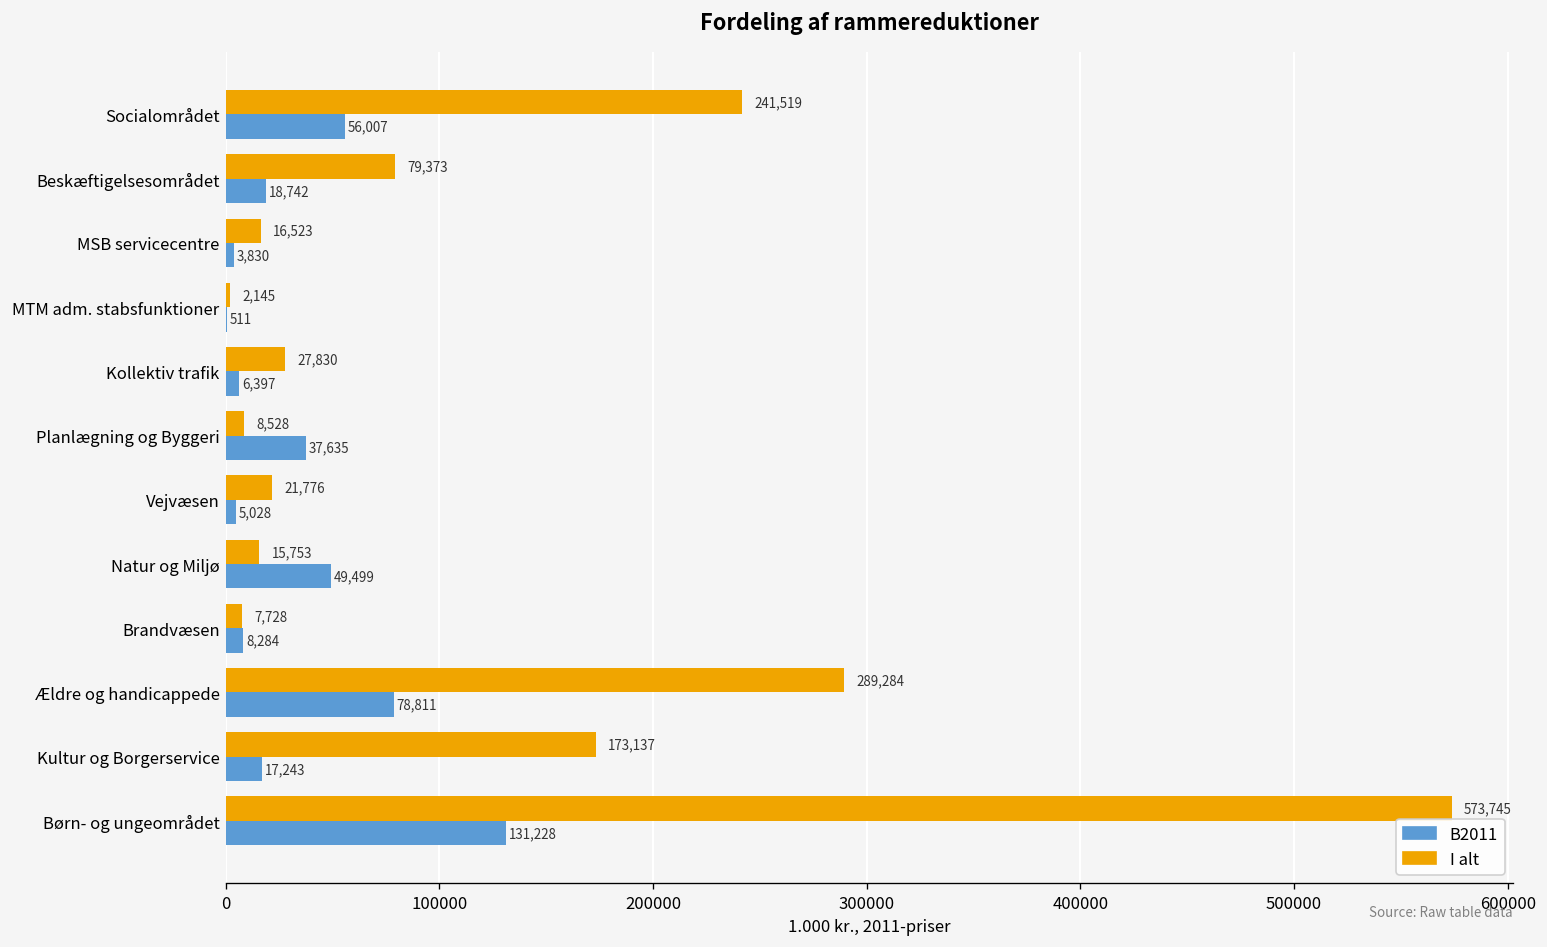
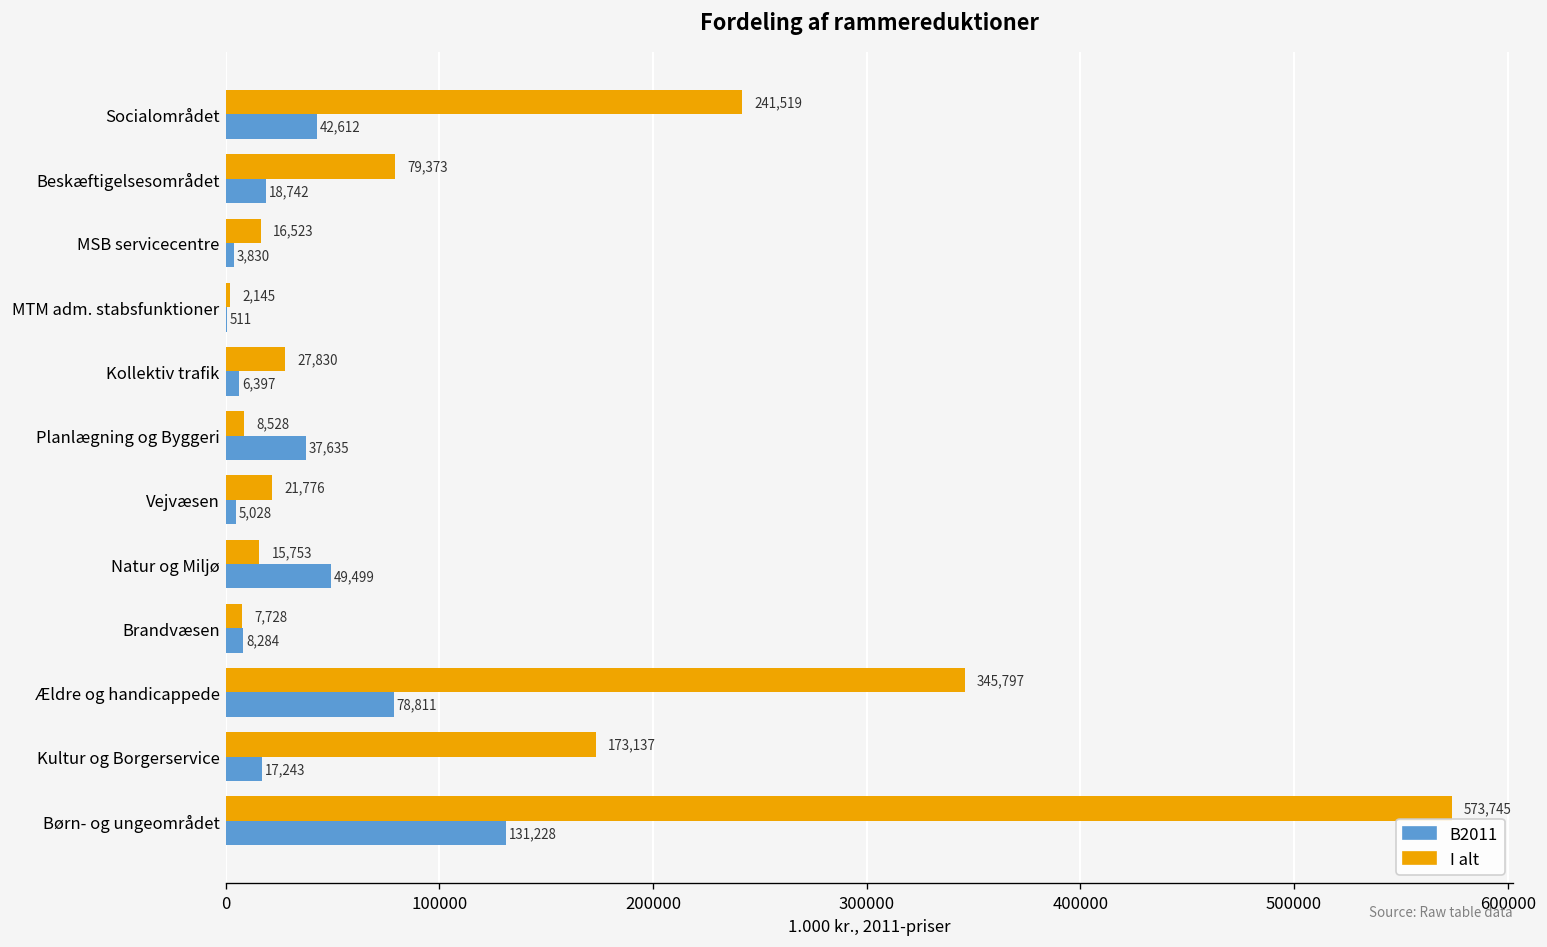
  {
    "B2011": {
-     "Socialområdet": "56,007",
+     "Socialområdet": "42,612",
      "Beskæftigelsesområdet": "18,742",
      "MSB servicecentre": "3,830",
      "MTM adm. stabsfunktioner": "511",
      "Kollektiv trafik": "6,397",
      "Planlægning og Byggeri": "37,635",
      "Vejvæsen": "5,028",
      "Natur og Miljø": "49,499",
      "Brandvæsen": "8,284",
      "Ældre og handicappede": "78,811",
      "Kultur og Borgerservice": "17,243",
      "Børn- og ungeområdet": "131,228"
    },
    "I alt": {
      "Socialområdet": "241,519",
      "Beskæftigelsesområdet": "79,373",
      "MSB servicecentre": "16,523",
      "MTM adm. stabsfunktioner": "2,145",
      "Kollektiv trafik": "27,830",
      "Planlægning og Byggeri": "8,528",
      "Vejvæsen": "21,776",
      "Natur og Miljø": "15,753",
      "Brandvæsen": "7,728",
-     "Ældre og handicappede": "289,284",
+     "Ældre og handicappede": "345,797",
      "Kultur og Borgerservice": "173,137",
      "Børn- og ungeområdet": "573,745"
    }
  }
